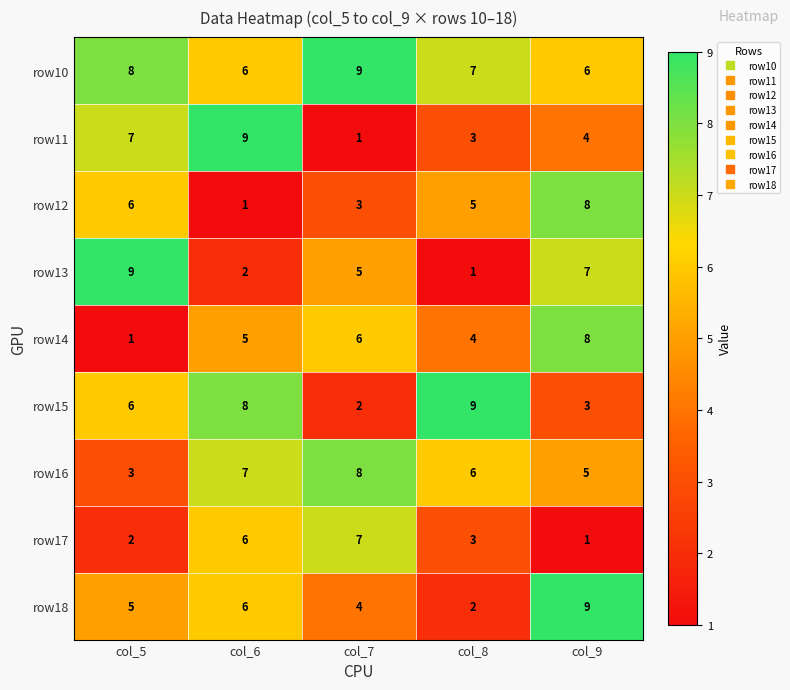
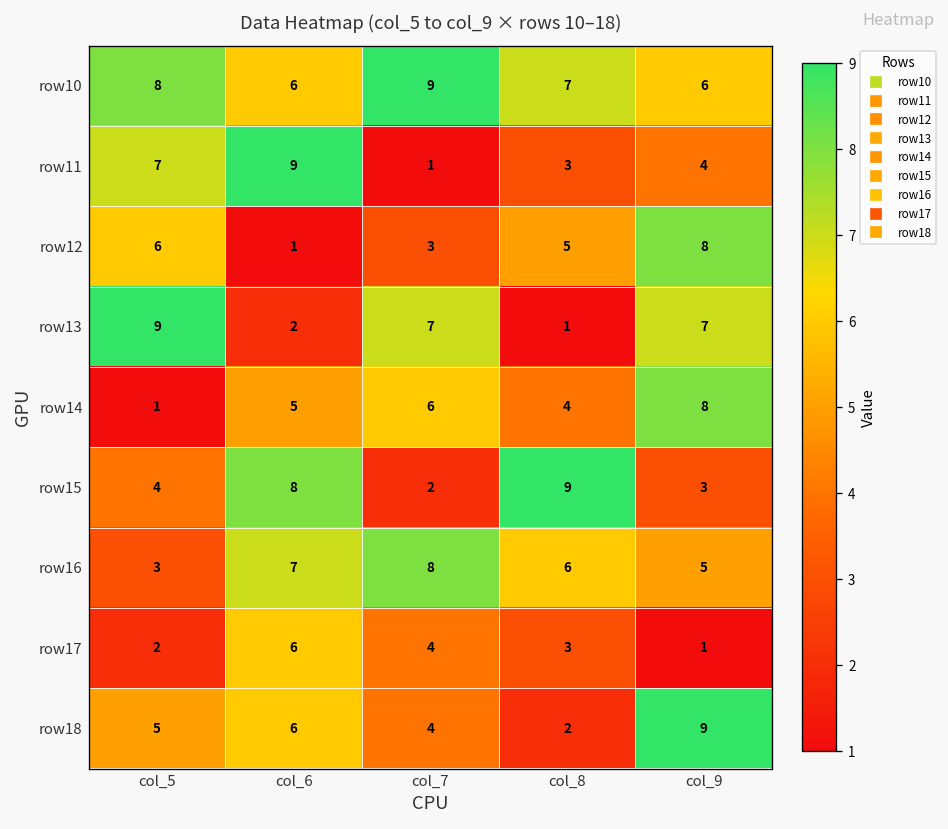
  {
    "row10": {
      "col_5": 8,
      "col_6": 6,
      "col_7": 9,
      "col_8": 7,
      "col_9": 6
    },
    "row11": {
      "col_5": 7,
      "col_6": 9,
      "col_7": 1,
      "col_8": 3,
      "col_9": 4
    },
    "row12": {
      "col_5": 6,
      "col_6": 1,
      "col_7": 3,
      "col_8": 5,
      "col_9": 8
    },
    "row13": {
      "col_5": 9,
      "col_6": 2,
-     "col_7": 5,
+     "col_7": 7,
      "col_8": 1,
      "col_9": 7
    },
    "row14": {
      "col_5": 1,
      "col_6": 5,
      "col_7": 6,
      "col_8": 4,
      "col_9": 8
    },
    "row15": {
-     "col_5": 6,
+     "col_5": 4,
      "col_6": 8,
      "col_7": 2,
      "col_8": 9,
      "col_9": 3
    },
    "row16": {
      "col_5": 3,
      "col_6": 7,
      "col_7": 8,
      "col_8": 6,
      "col_9": 5
    },
    "row17": {
      "col_5": 2,
      "col_6": 6,
-     "col_7": 7,
+     "col_7": 4,
      "col_8": 3,
      "col_9": 1
    },
    "row18": {
      "col_5": 5,
      "col_6": 6,
      "col_7": 4,
      "col_8": 2,
      "col_9": 9
    }
  }
